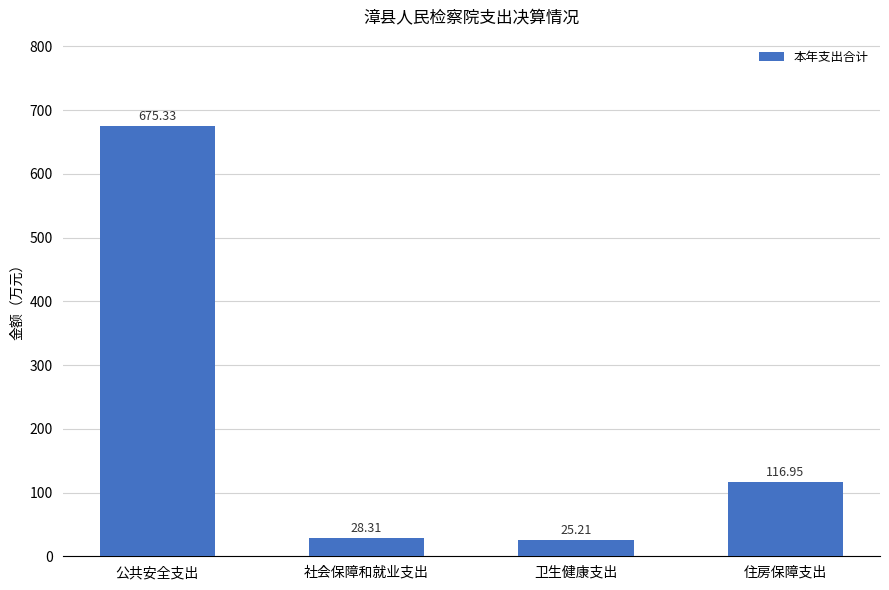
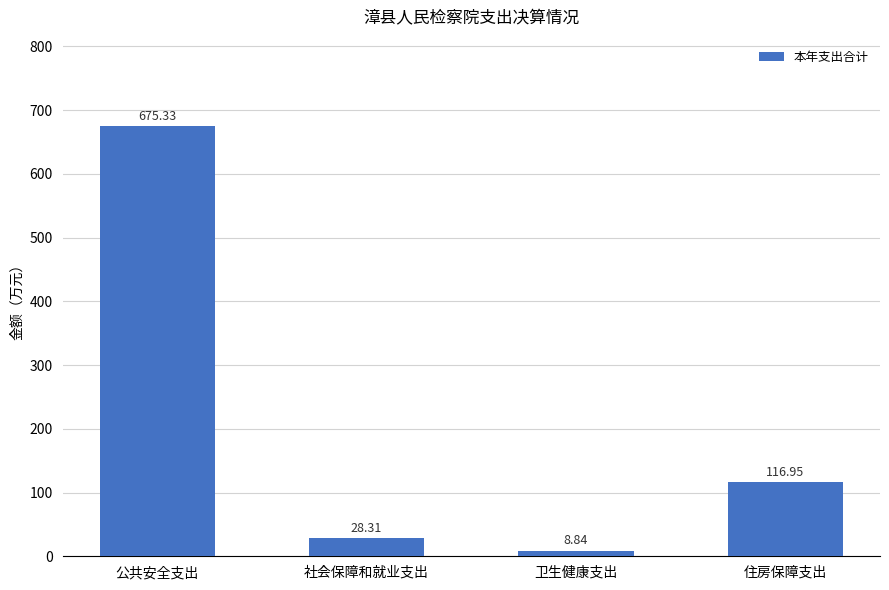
  {
    "公共安全支出": 675.33,
    "社会保障和就业支出": 28.31,
-   "卫生健康支出": 25.21,
+   "卫生健康支出": 8.84,
    "住房保障支出": 116.95
  }
